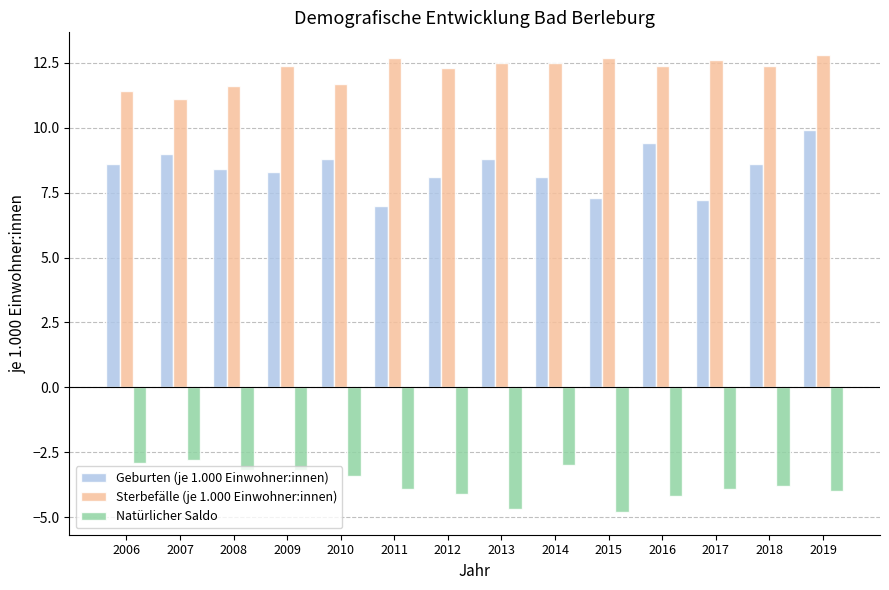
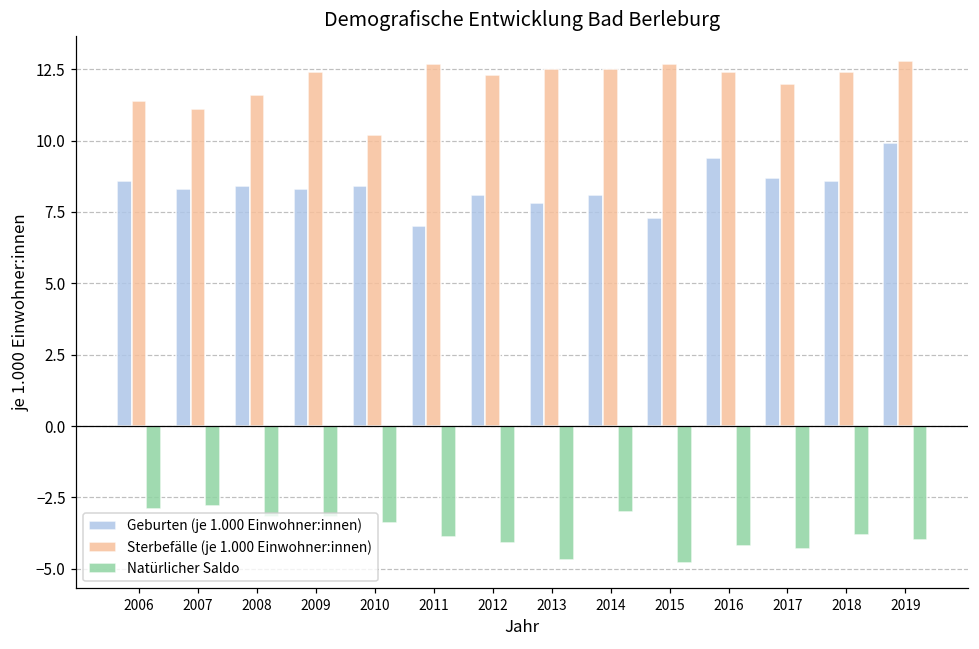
  {
    "Geburten (je 1.000 Einwohner:innen)": {
      "2006": 8.6,
-     "2007": 9.0,
+     "2007": 8.3,
      "2008": 8.4,
      "2009": 8.3,
-     "2010": 8.8,
+     "2010": 8.4,
      "2011": 7.0,
      "2012": 8.1,
-     "2013": 8.8,
+     "2013": 7.8,
      "2014": 8.1,
      "2015": 7.3,
      "2016": 9.4,
-     "2017": 7.2,
+     "2017": 8.7,
      "2018": 8.6,
      "2019": 9.9
    },
    "Sterbefälle (je 1.000 Einwohner:innen)": {
      "2006": 11.4,
      "2007": 11.1,
      "2008": 11.6,
      "2009": 12.4,
-     "2010": 11.7,
+     "2010": 10.2,
      "2011": 12.7,
      "2012": 12.3,
      "2013": 12.5,
      "2014": 12.5,
      "2015": 12.7,
      "2016": 12.4,
-     "2017": 12.6,
+     "2017": 12.0,
      "2018": 12.4,
      "2019": 12.8
    },
    "Natürlicher Saldo": {
      "2006": -2.9,
      "2007": -2.8,
      "2010": -3.4,
      "2011": -3.9,
      "2012": -4.1,
      "2013": -4.7,
      "2014": -3.0,
      "2015": -4.8,
      "2016": -4.2,
-     "2017": -3.9,
+     "2017": -4.3,
      "2018": -3.8,
      "2019": -4.0
    }
  }
